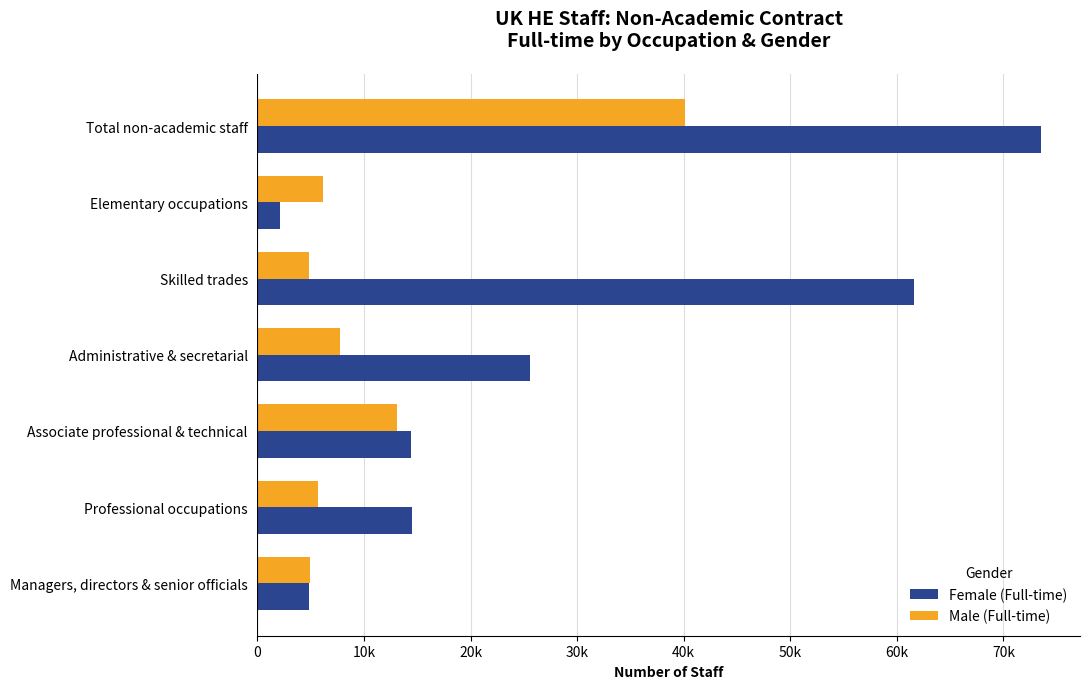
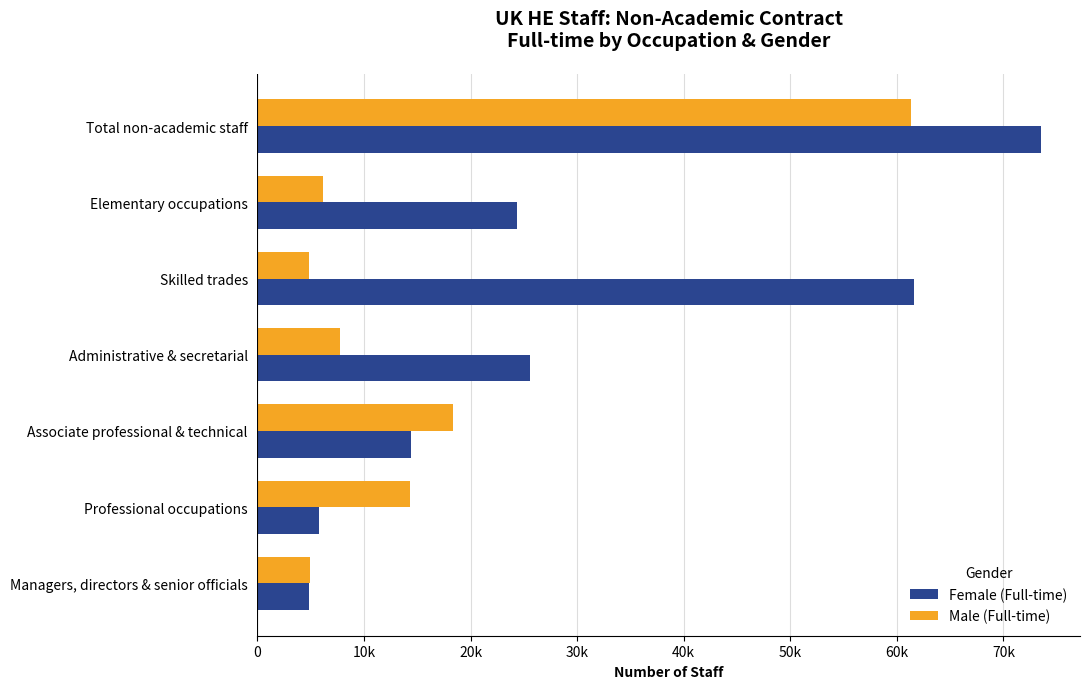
  {
    "Female (Full-time)": {
      "Total non-academic staff": 73500,
-     "Elementary occupations": 2100,
+     "Elementary occupations": 24400,
      "Skilled trades": 61600,
      "Administrative & secretarial": 25600,
      "Associate professional & technical": 14400,
-     "Professional occupations": 14500,
+     "Professional occupations": 5800,
      "Managers, directors & senior officials": 4800
    },
    "Male (Full-time)": {
-     "Total non-academic staff": 40100,
+     "Total non-academic staff": 61400,
      "Elementary occupations": 6100,
      "Skilled trades": 4800,
      "Administrative & secretarial": 7700,
-     "Associate professional & technical": 13100,
-     "Professional occupations": 5700,
+     "Associate professional & technical": 18400,
+     "Professional occupations": 14300,
      "Managers, directors & senior officials": 5000
    }
  }
